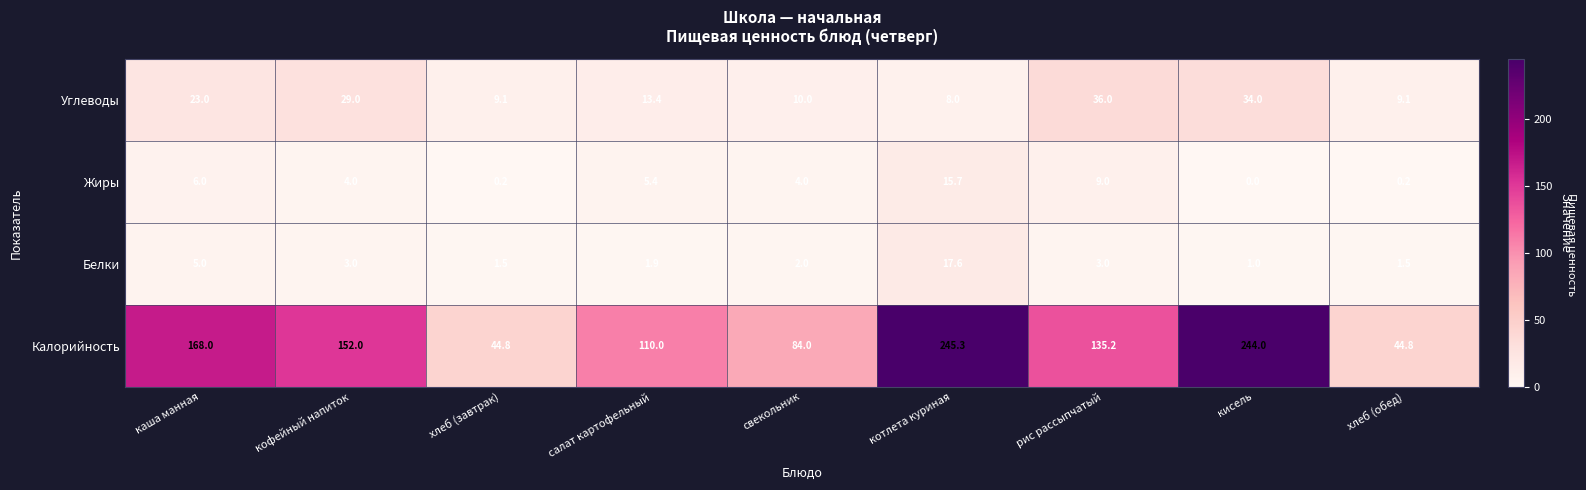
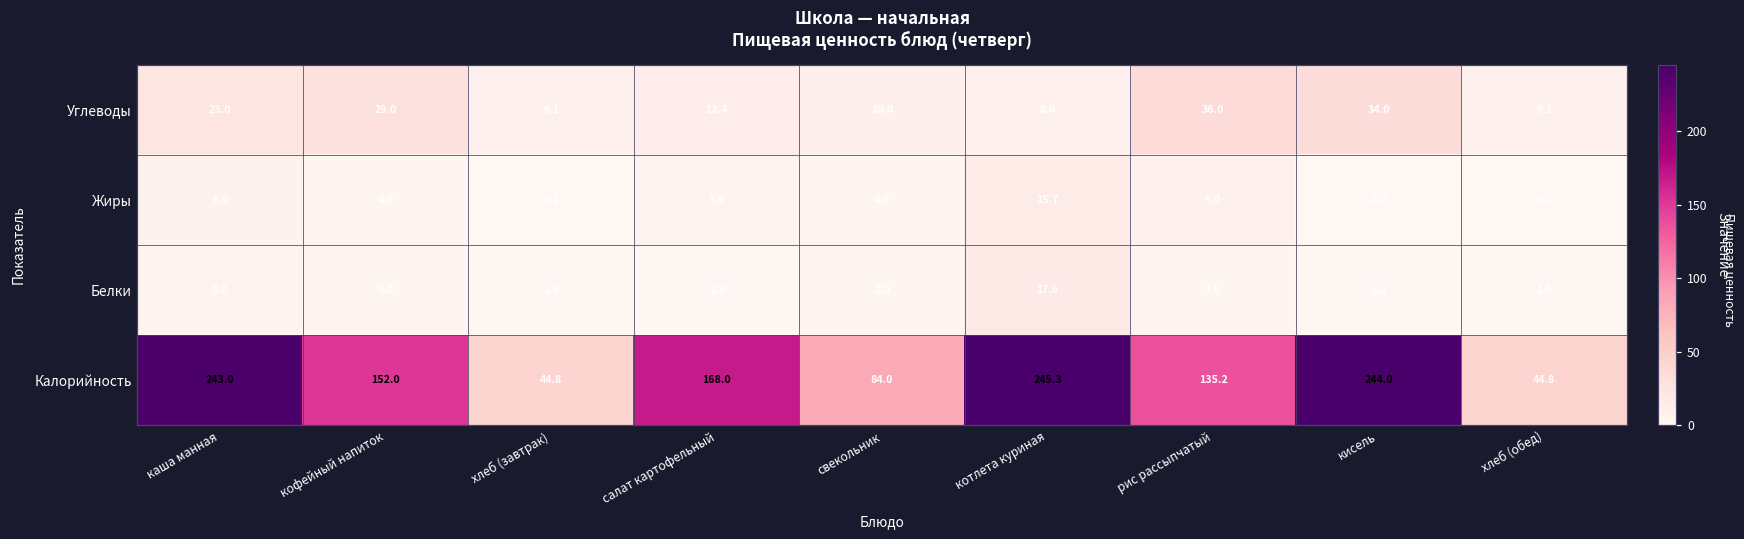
  {
    "Калорийность": {
-     "каша манная": 168.0,
+     "каша манная": 243.0,
      "кофейный напиток": 152.0,
-     "салат картофельный": 110.0,
+     "салат картофельный": 168.0,
      "свекольник": 84.0,
      "котлета куриная": 245.3,
      "рис рассыпчатый": 135.2,
      "кисель": 244.0
    }
  }
